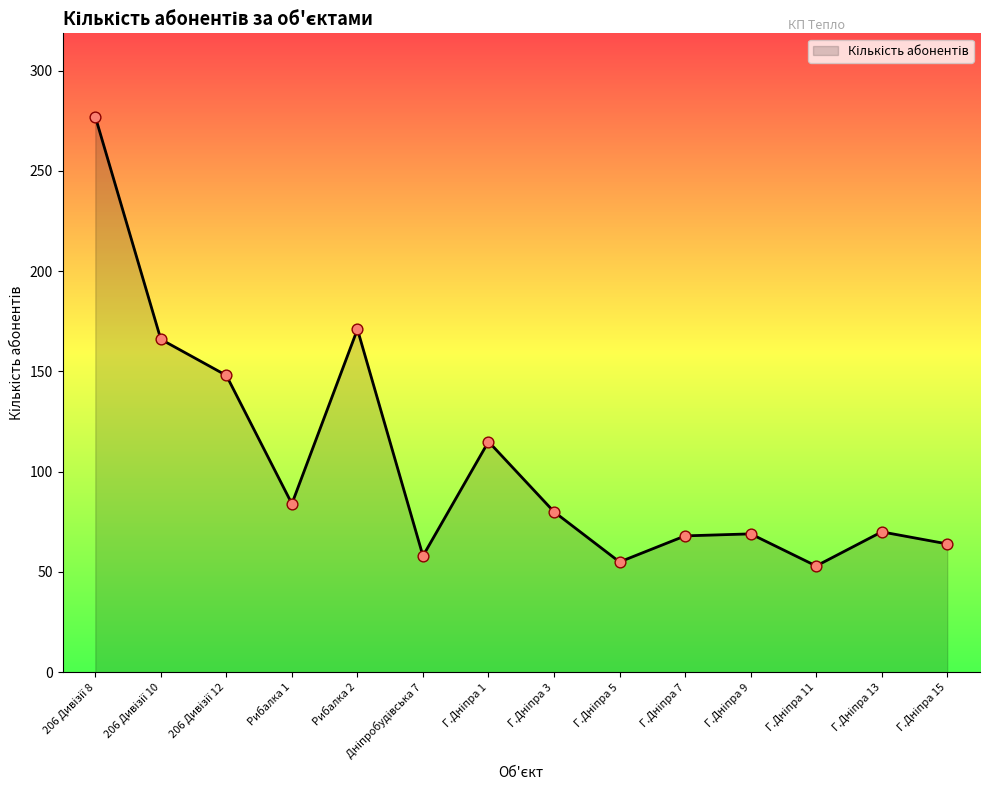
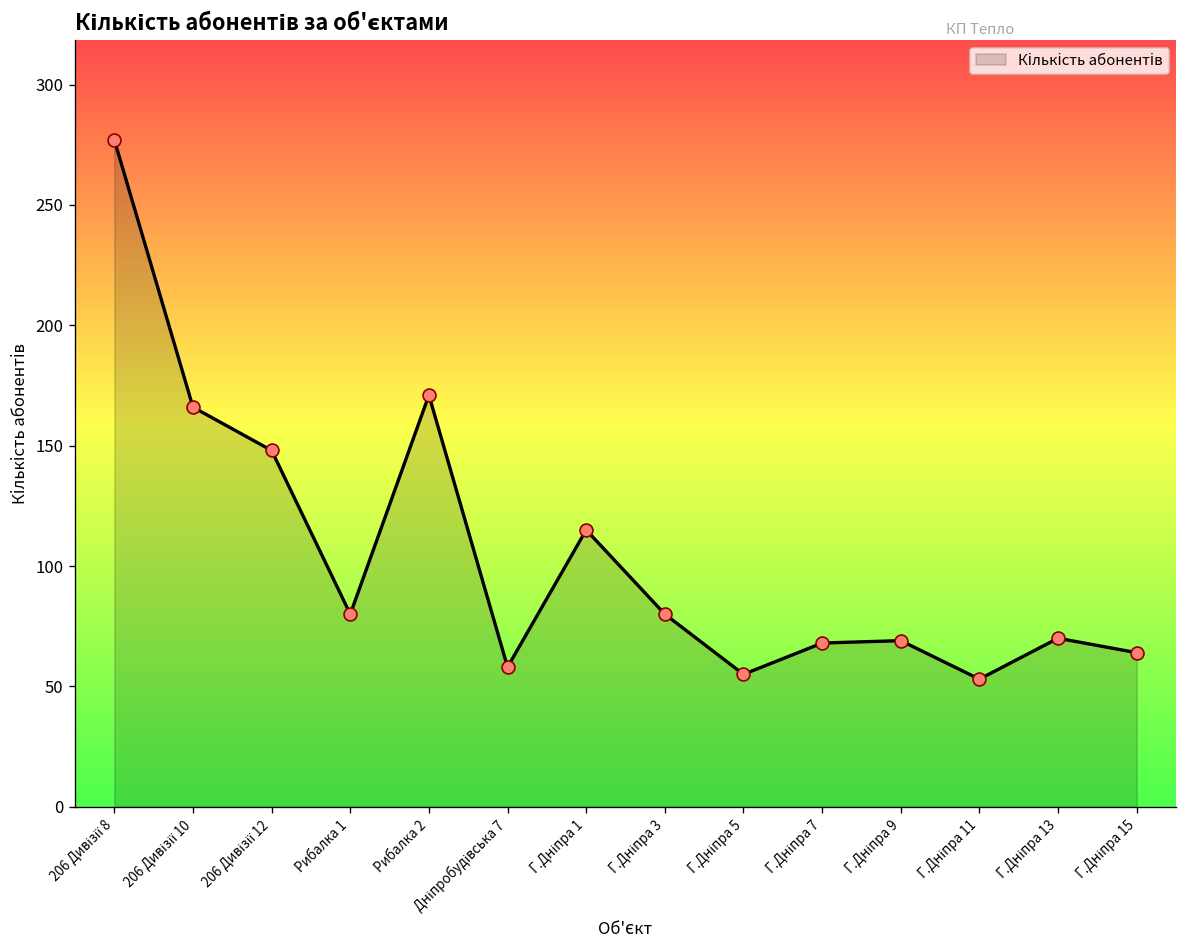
  {
    "206 Дивізії 8": 277,
    "206 Дивізії 10": 166,
    "206 Дивізії 12": 148,
-   "Рибалка 1": 84,
+   "Рибалка 1": 80,
    "Рибалка 2": 171,
    "Дніпробудівська 7": 58,
    "Г.Дніпра 1": 115,
    "Г.Дніпра 3": 80,
    "Г.Дніпра 5": 55,
    "Г.Дніпра 7": 68,
    "Г.Дніпра 9": 69,
    "Г.Дніпра 11": 53,
    "Г.Дніпра 13": 70,
    "Г.Дніпра 15": 64
  }
